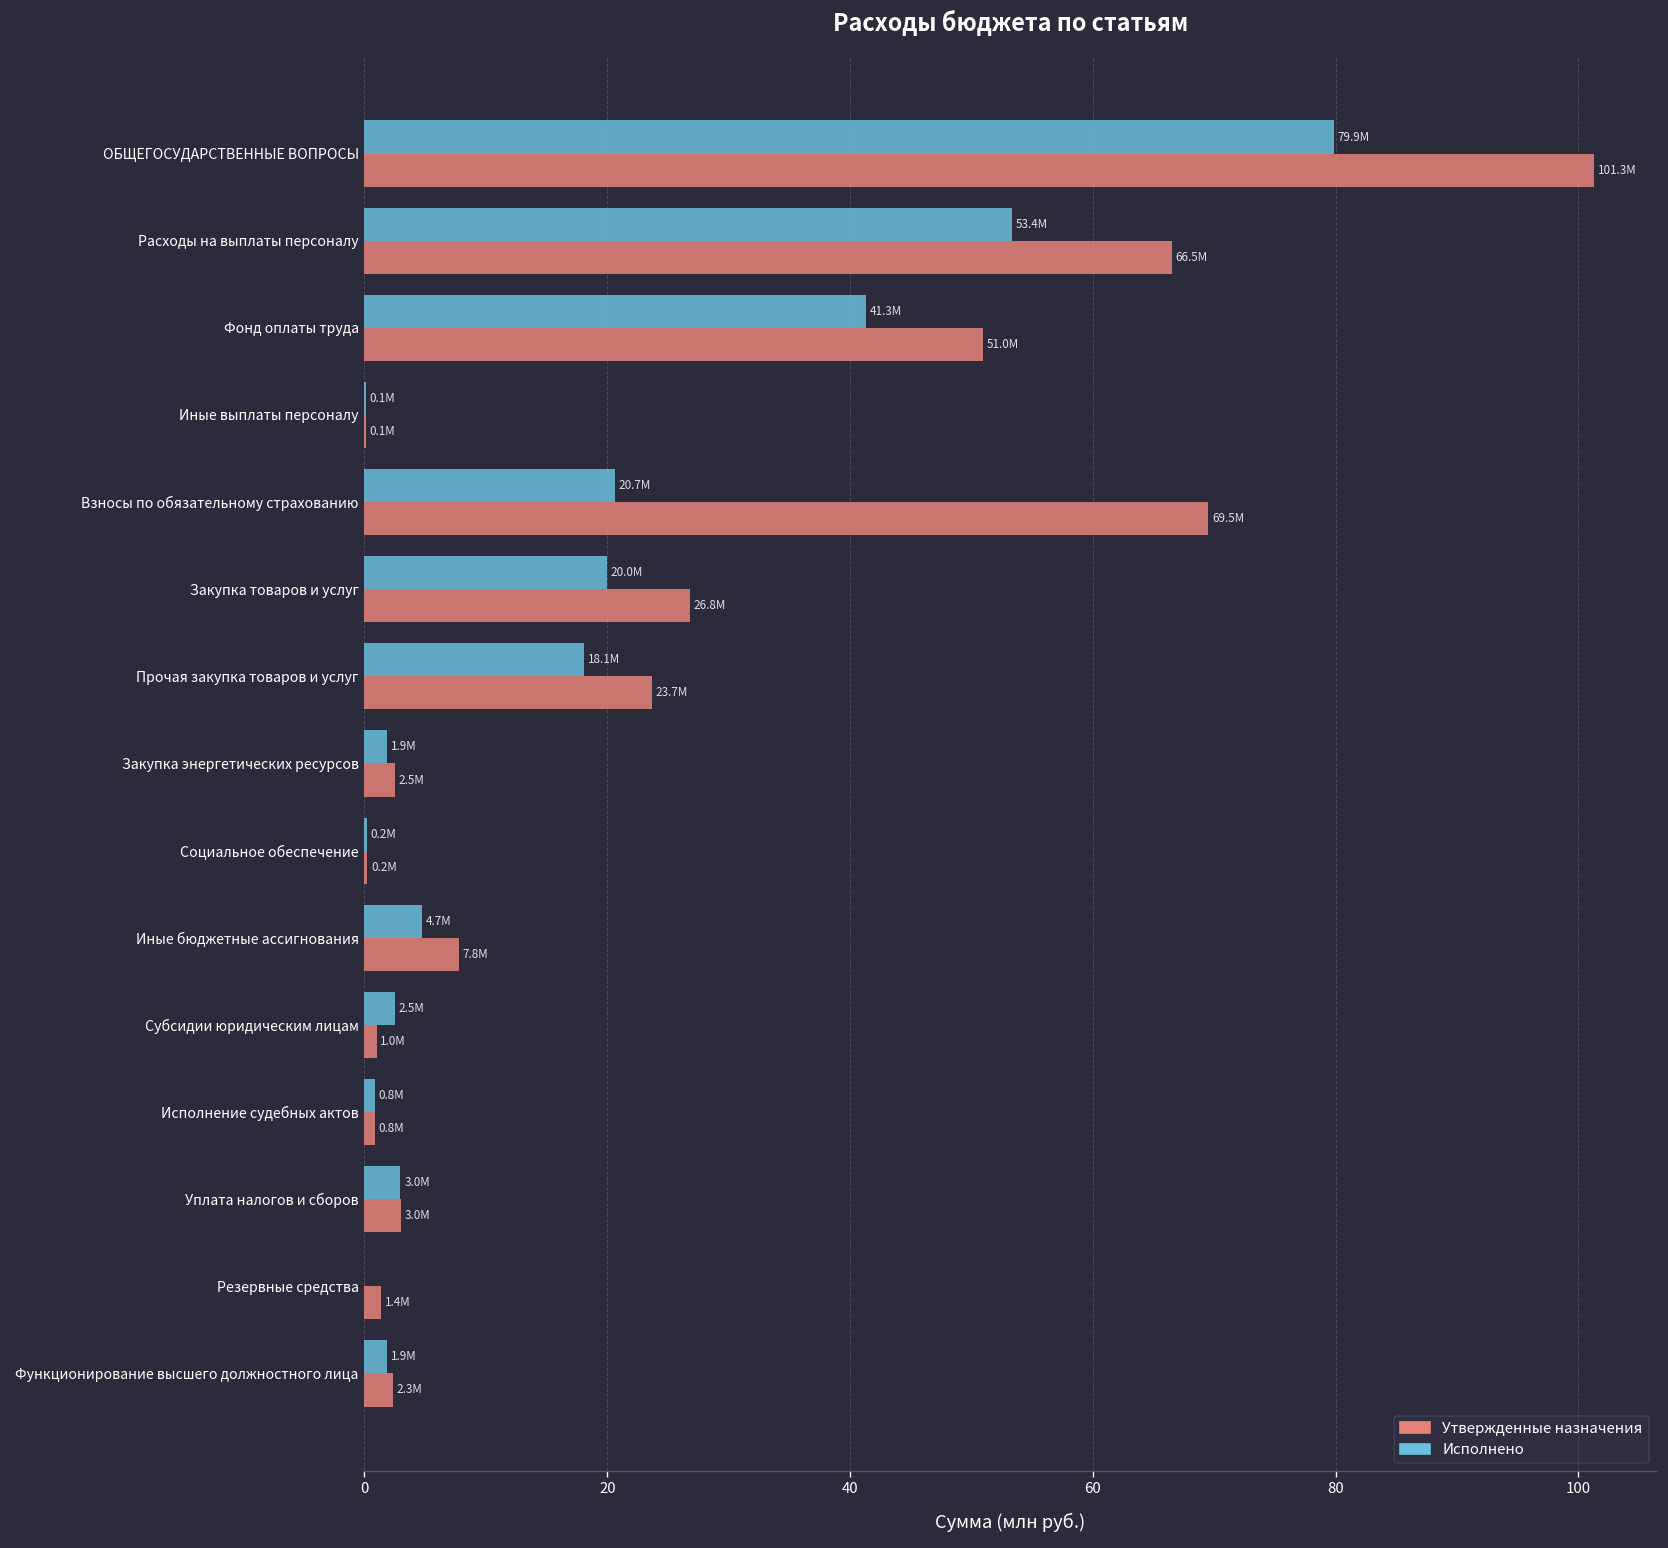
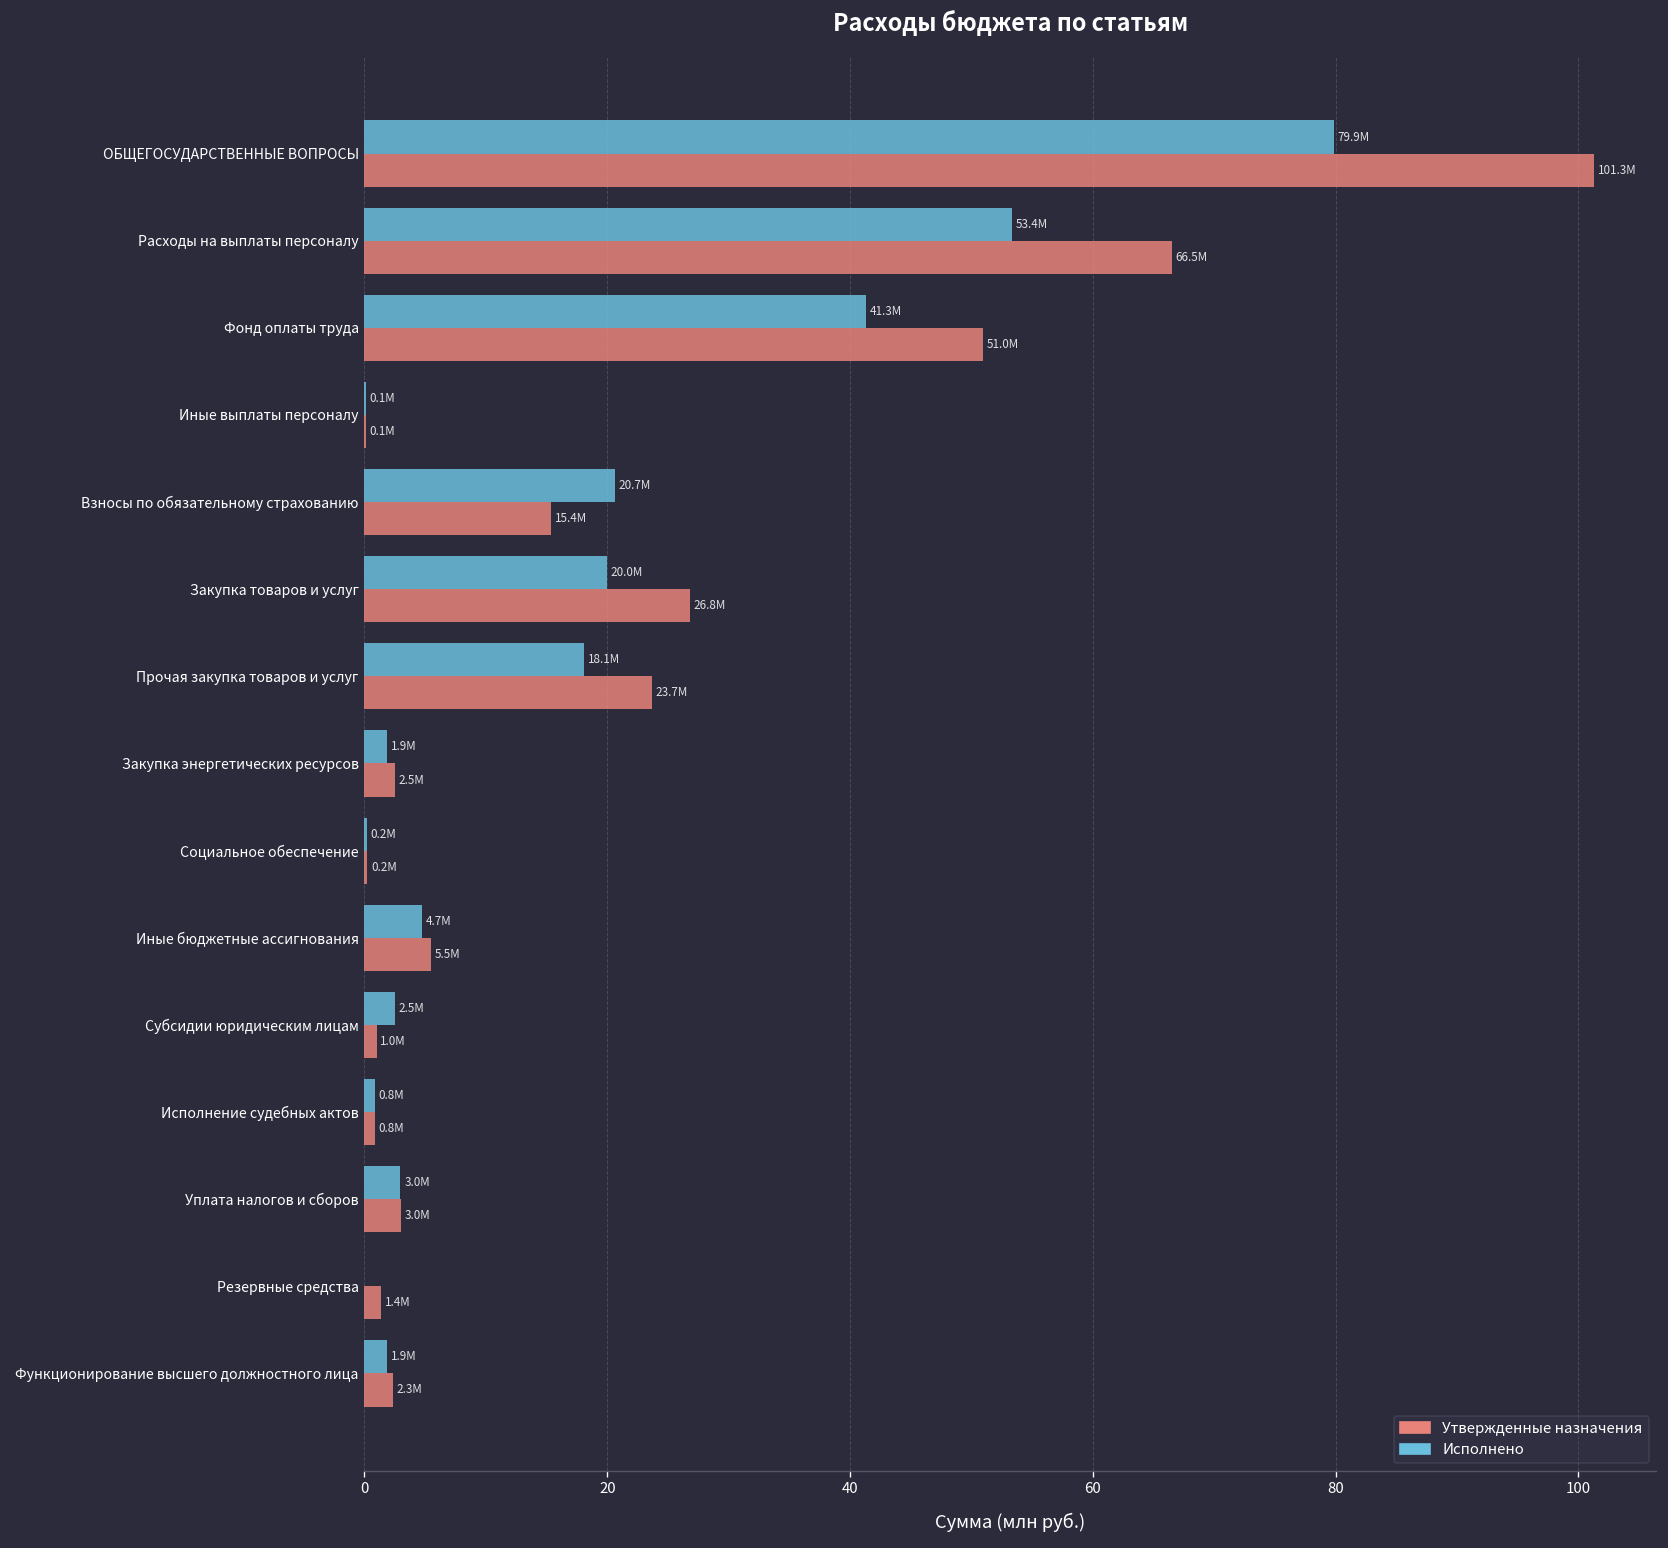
  {
    "Утвержденные назначения": {
      "ОБЩЕГОСУДАРСТВЕННЫЕ ВОПРОСЫ": "101.3M",
      "Расходы на выплаты персоналу": "66.5M",
      "Фонд оплаты труда": "51.0M",
      "Иные выплаты персоналу": "0.1M",
-     "Взносы по обязательному страхованию": "69.5M",
+     "Взносы по обязательному страхованию": "15.4M",
      "Закупка товаров и услуг": "26.8M",
      "Прочая закупка товаров и услуг": "23.7M",
      "Закупка энергетических ресурсов": "2.5M",
      "Социальное обеспечение": "0.2M",
-     "Иные бюджетные ассигнования": "7.8M",
+     "Иные бюджетные ассигнования": "5.5M",
      "Субсидии юридическим лицам": "1.0M",
      "Исполнение судебных актов": "0.8M",
      "Уплата налогов и сборов": "3.0M",
      "Резервные средства": "1.4M",
      "Функционирование высшего должностного лица": "2.3M"
    },
    "Исполнено": {
      "ОБЩЕГОСУДАРСТВЕННЫЕ ВОПРОСЫ": "79.9M",
      "Расходы на выплаты персоналу": "53.4M",
      "Фонд оплаты труда": "41.3M",
      "Иные выплаты персоналу": "0.1M",
      "Взносы по обязательному страхованию": "20.7M",
      "Закупка товаров и услуг": "20.0M",
      "Прочая закупка товаров и услуг": "18.1M",
      "Закупка энергетических ресурсов": "1.9M",
      "Социальное обеспечение": "0.2M",
      "Иные бюджетные ассигнования": "4.7M",
      "Субсидии юридическим лицам": "2.5M",
      "Исполнение судебных актов": "0.8M",
      "Уплата налогов и сборов": "3.0M",
      "Функционирование высшего должностного лица": "1.9M"
    }
  }
